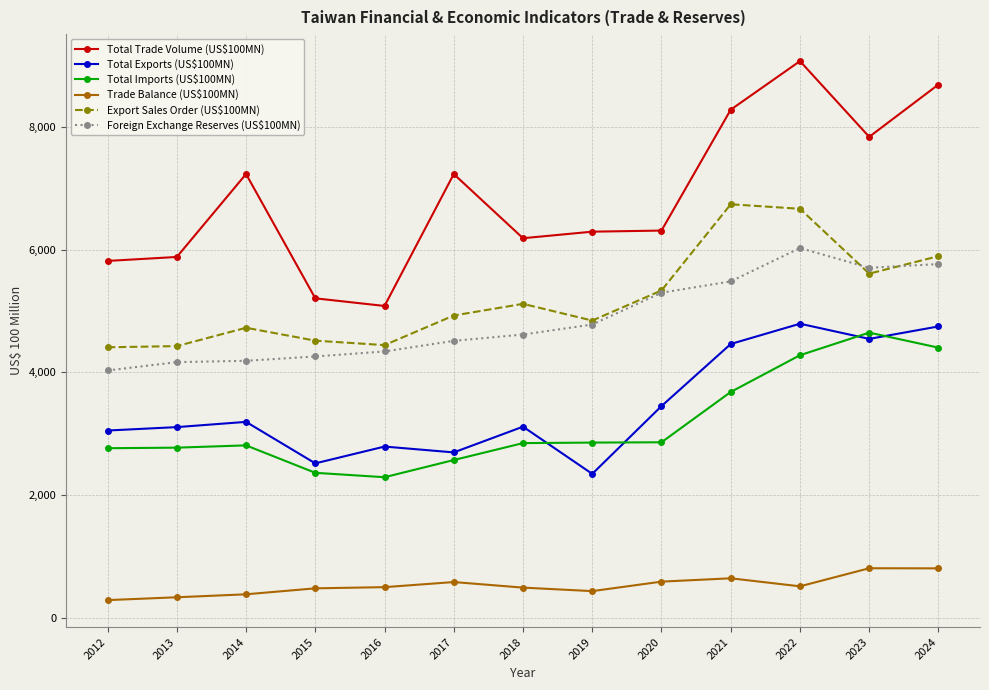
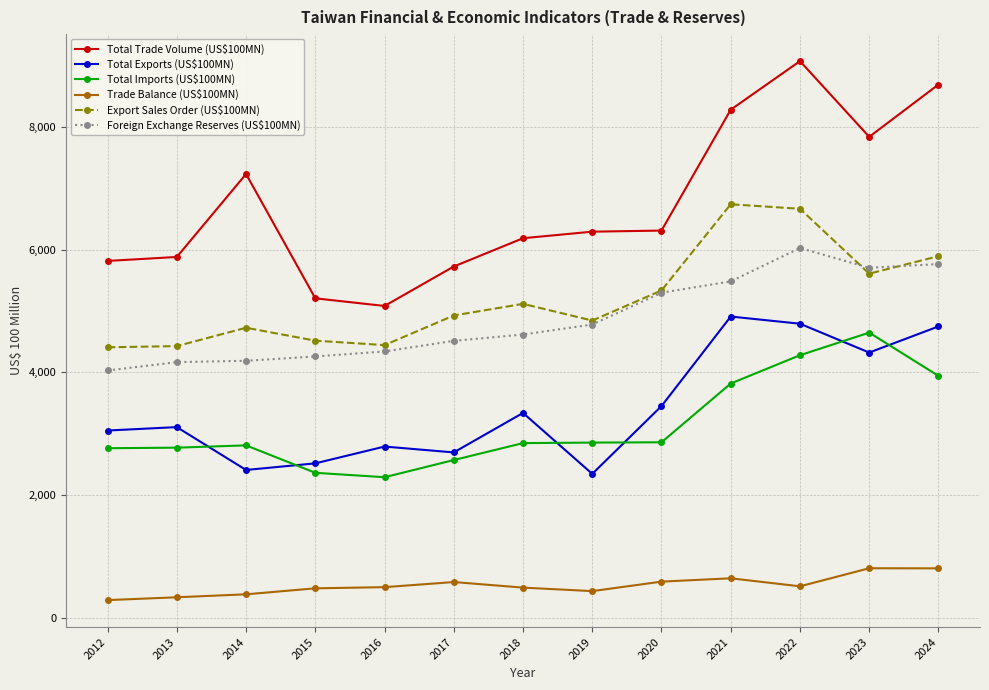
  {
    "Total Trade Volume (US$100MN)": {
      "2012": "5,800",
      "2013": "5,900",
      "2014": "7,200",
      "2015": "5,200",
      "2016": "5,100",
-     "2017": "7,200",
+     "2017": "5,700",
      "2018": "6,200",
      "2019": "6,300",
      "2020": "6,300",
      "2021": "8,300",
      "2022": "9,100",
      "2023": "7,800",
      "2024": "8,700"
    },
    "Total Exports (US$100MN)": {
      "2012": "3,100",
      "2013": "3,100",
-     "2014": "3,200",
+     "2014": "2,400",
      "2015": "2,500",
      "2016": "2,800",
      "2017": "2,700",
-     "2018": "3,100",
+     "2018": "3,300",
      "2019": "2,300",
      "2020": "3,500",
-     "2021": "4,500",
+     "2021": "4,900",
      "2022": "4,800",
-     "2023": "4,500",
+     "2023": "4,300",
      "2024": "4,800"
    },
    "Total Imports (US$100MN)": {
      "2012": "2,800",
      "2013": "2,800",
      "2014": "2,800",
      "2015": "2,400",
      "2016": "2,300",
      "2017": "2,600",
      "2018": "2,800",
      "2019": "2,900",
      "2020": "2,900",
-     "2021": "3,700",
+     "2021": "3,800",
      "2022": "4,300",
      "2023": "4,600",
-     "2024": "4,400"
+     "2024": "3,900"
    },
    "Foreign Exchange Reserves (US$100MN)": {
      "2012": "4,000",
      "2013": "4,200",
      "2014": "4,200",
      "2015": "4,300",
      "2016": "4,300",
      "2017": "4,500",
      "2018": "4,600",
      "2019": "4,800",
      "2021": "5,500",
      "2022": "6,000",
      "2023": "5,700",
      "2024": "5,800"
    }
  }
